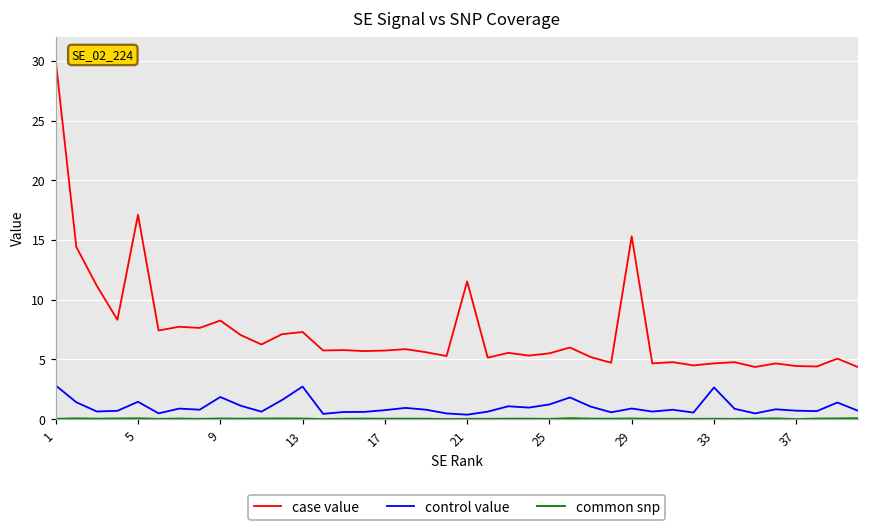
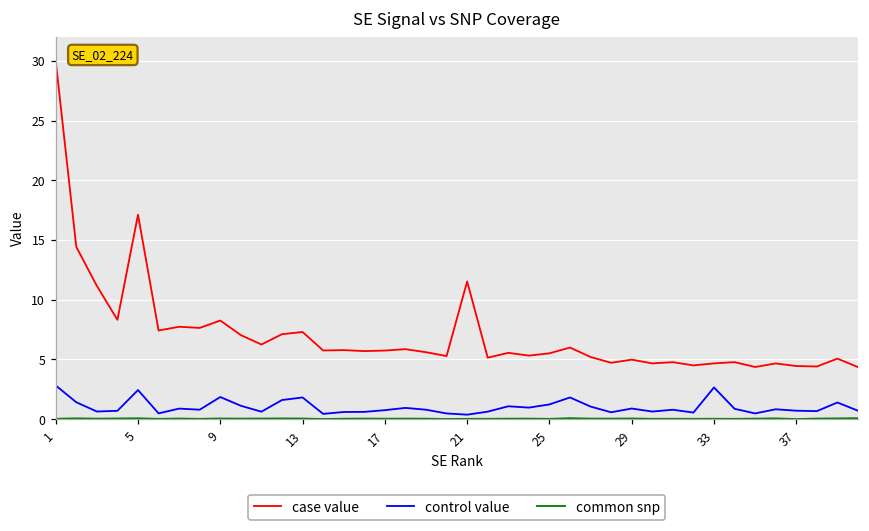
  {
    "case value": {
      "5": 17.1,
      "9": 8.3,
      "13": 7.3,
      "17": 5.7,
      "21": 11.5,
      "25": 5.5,
-     "29": 15.3,
+     "29": 5.0,
      "33": 4.7,
      "37": 4.4
    },
    "control value": {
      "1": 2.8,
-     "5": 1.4,
+     "5": 2.4,
      "9": 1.8,
-     "13": 2.7,
+     "13": 1.8,
      "17": 0.7,
      "21": 0.4,
      "25": 1.2,
      "29": 0.9,
      "33": 2.6,
      "37": 0.7
    },
    "common snp": {
      "1": 0.0,
      "5": 0.1,
      "9": 0.0,
      "13": 0.0,
      "17": 0.0,
      "21": 0.0,
      "25": 0.0,
      "29": 0.0,
      "33": 0.0,
      "37": 0.0
    }
  }
